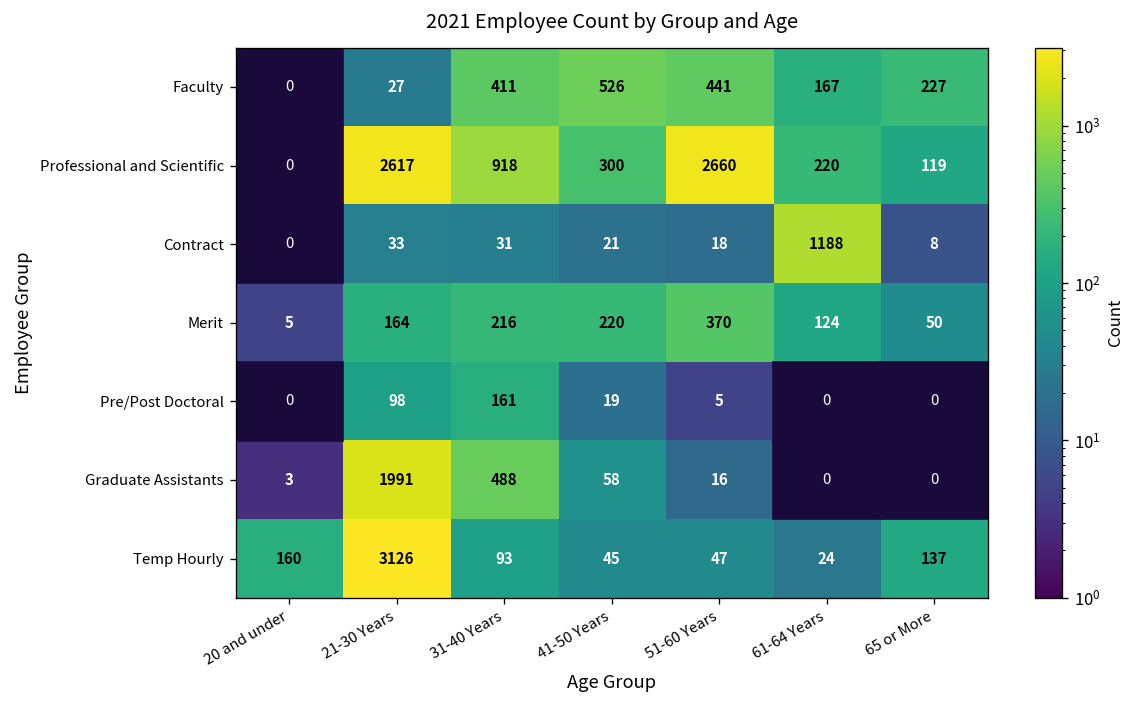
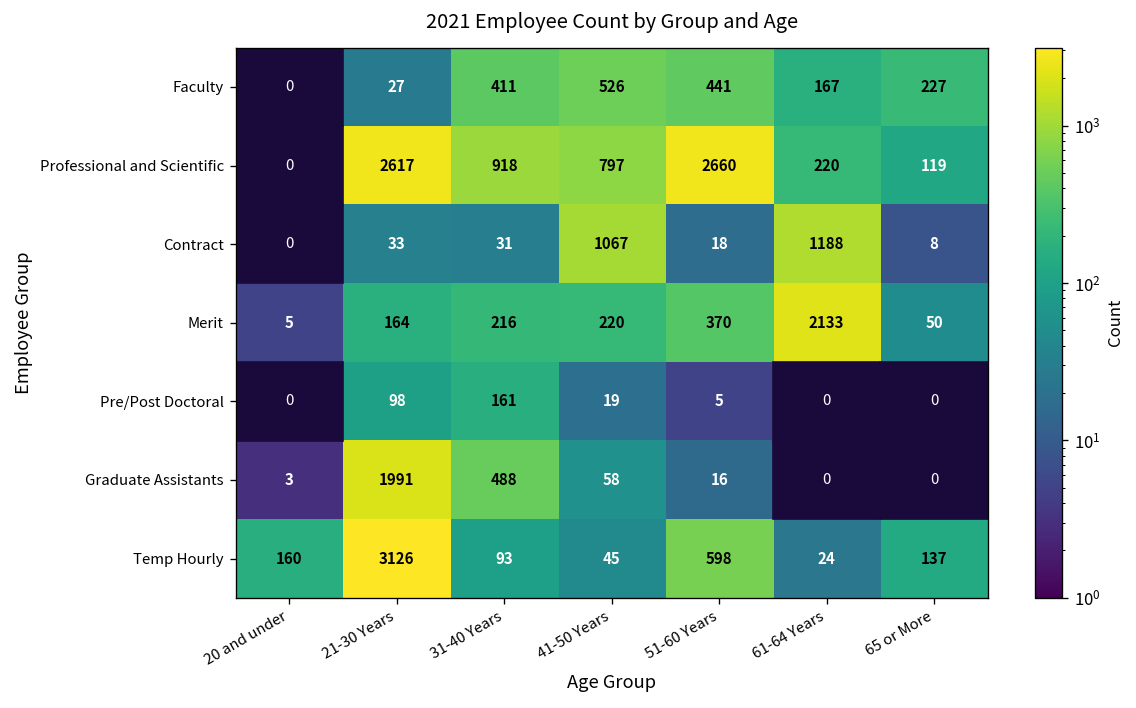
  {
    "Faculty": {
      "21-30 Years": 27,
      "31-40 Years": 411,
      "41-50 Years": 526,
      "51-60 Years": 441,
      "61-64 Years": 167,
      "65 or More": 227
    },
    "Professional and Scientific": {
      "21-30 Years": 2617,
      "31-40 Years": 918,
-     "41-50 Years": 300,
+     "41-50 Years": 797,
      "51-60 Years": 2660,
      "61-64 Years": 220,
      "65 or More": 119
    },
    "Contract": {
      "21-30 Years": 33,
      "31-40 Years": 31,
-     "41-50 Years": 21,
+     "41-50 Years": 1067,
      "51-60 Years": 18,
      "61-64 Years": 1188,
      "65 or More": 8
    },
    "Merit": {
      "20 and under": 5,
      "21-30 Years": 164,
      "31-40 Years": 216,
      "41-50 Years": 220,
      "51-60 Years": 370,
-     "61-64 Years": 124,
+     "61-64 Years": 2133,
      "65 or More": 50
    },
    "Pre/Post Doctoral": {
      "21-30 Years": 98,
      "31-40 Years": 161,
      "41-50 Years": 19,
      "51-60 Years": 5
    },
    "Graduate Assistants": {
      "20 and under": 3,
      "21-30 Years": 1991,
      "31-40 Years": 488,
      "41-50 Years": 58,
      "51-60 Years": 16
    },
    "Temp Hourly": {
      "20 and under": 160,
      "21-30 Years": 3126,
      "31-40 Years": 93,
      "41-50 Years": 45,
-     "51-60 Years": 47,
+     "51-60 Years": 598,
      "61-64 Years": 24,
      "65 or More": 137
    }
  }
